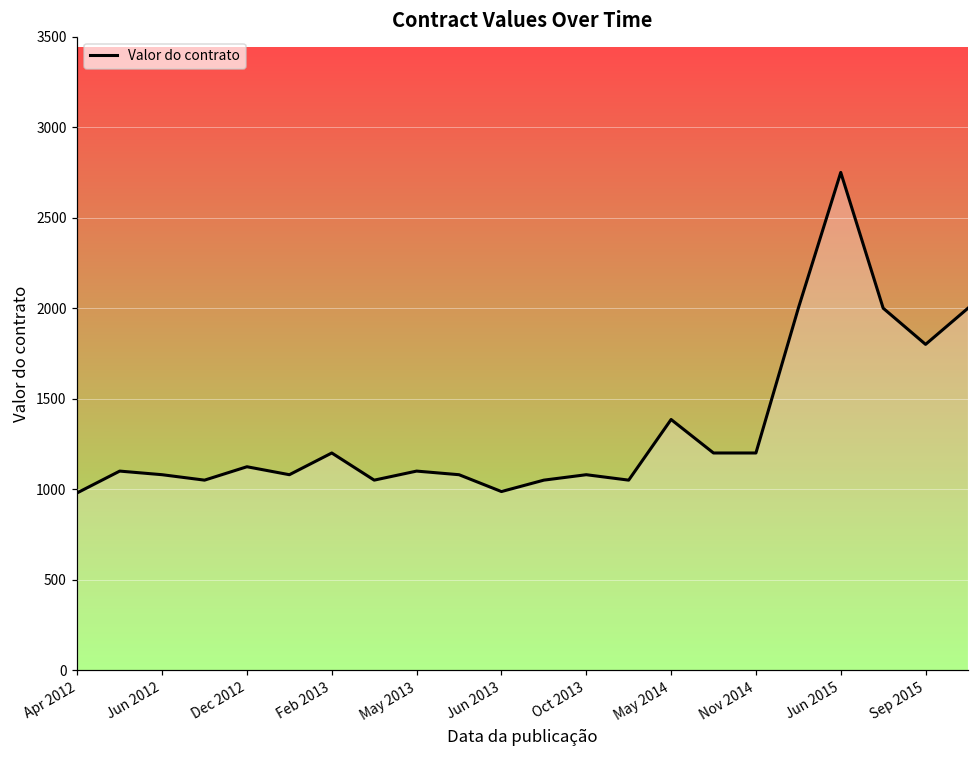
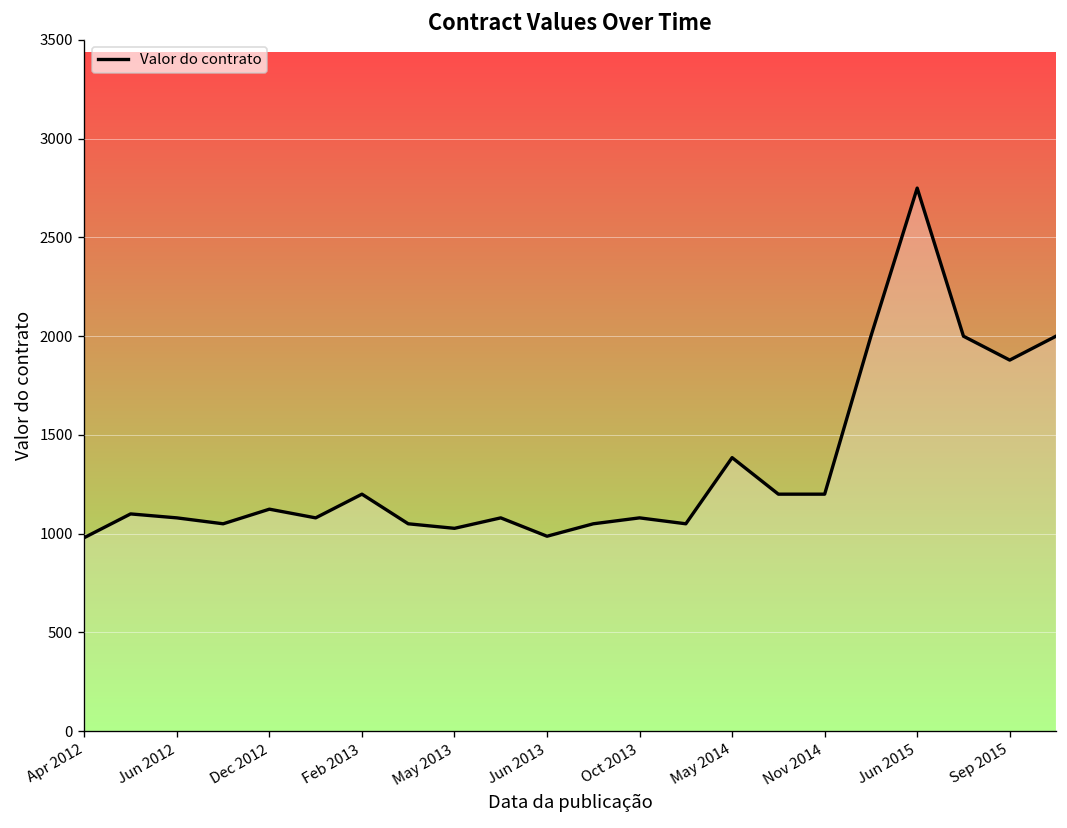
  {
    "Apr 2012": 980,
    "Jun 2012": 1080,
    "Dec 2012": 1120,
    "Feb 2013": 1200,
-   "May 2013": 1100,
+   "May 2013": 1030,
    "Jun 2013": 990,
    "Oct 2013": 1080,
    "May 2014": 1390,
    "Nov 2014": 1200,
    "Jun 2015": 2750,
-   "Sep 2015": 1800
+   "Sep 2015": 1880
  }
